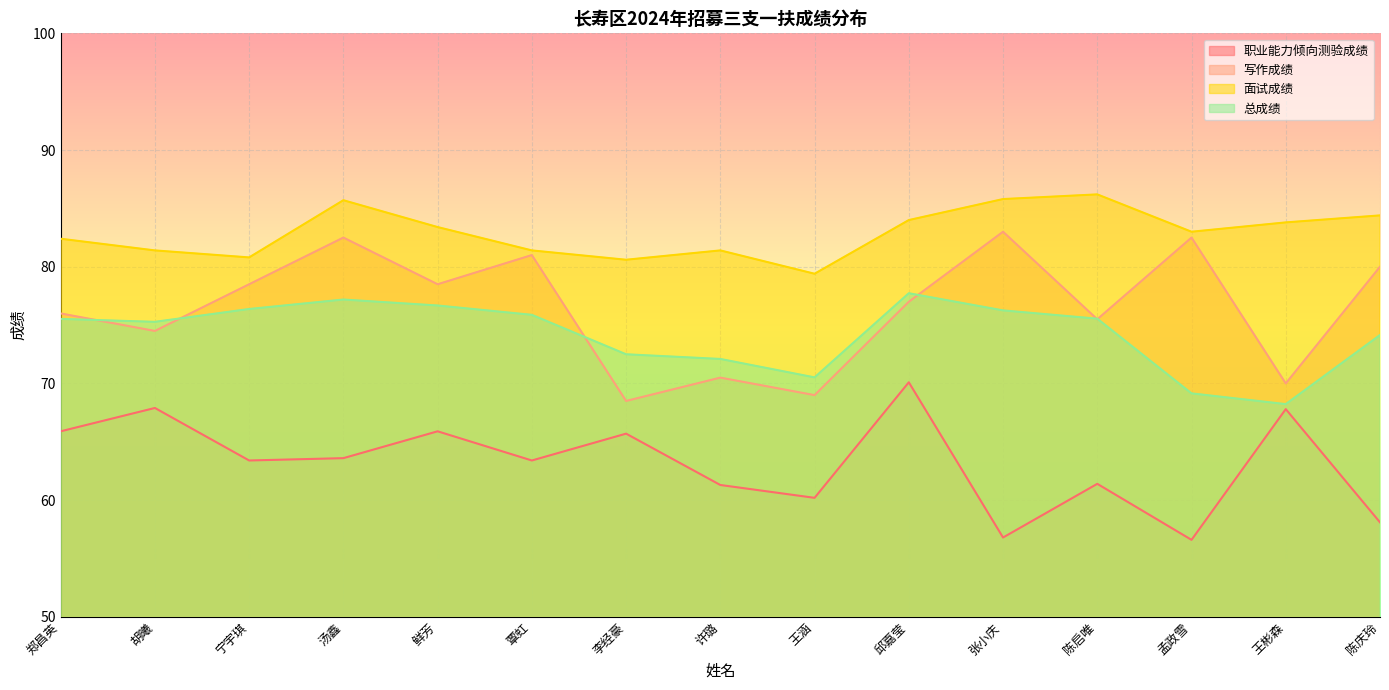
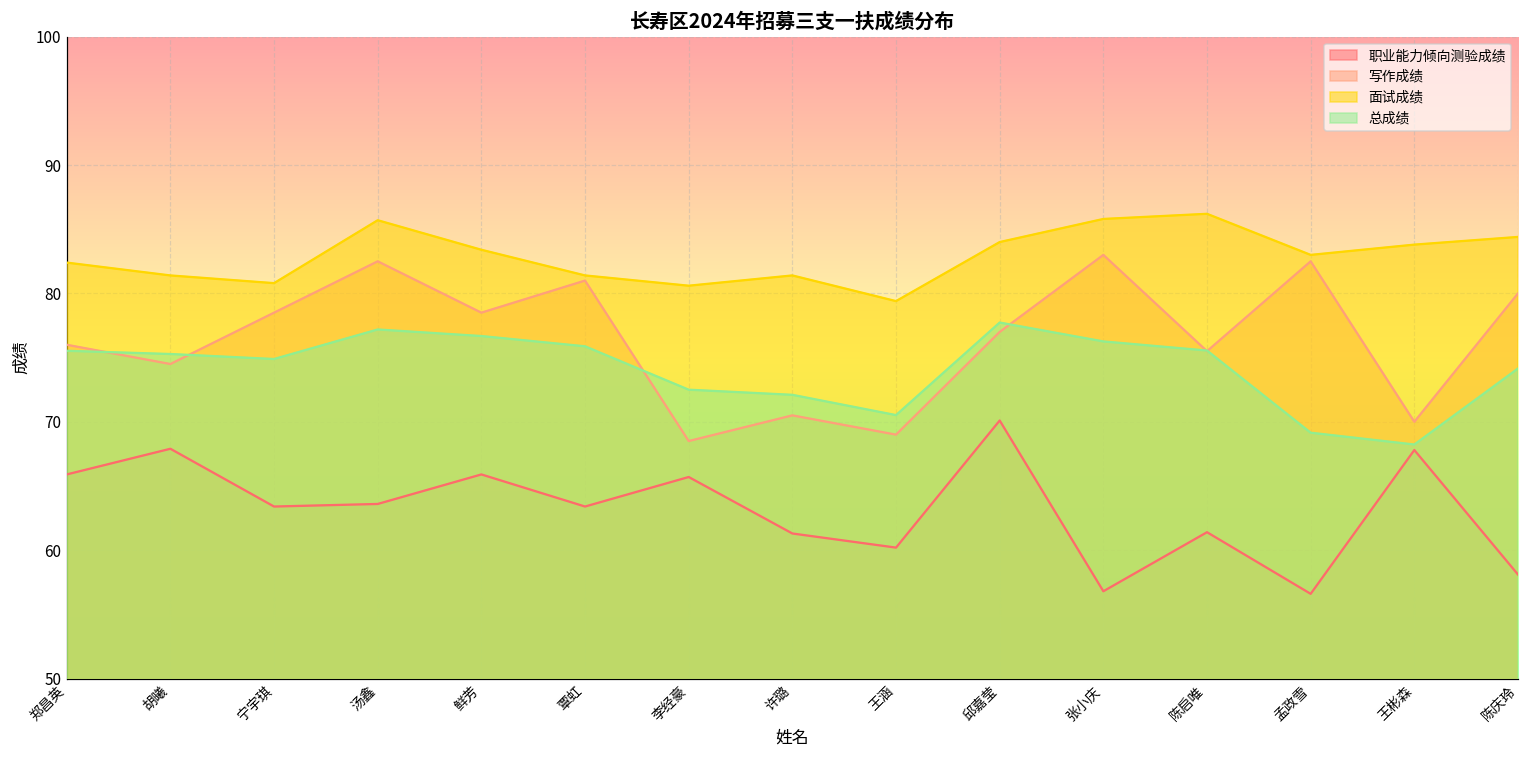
  {
    "面试成绩": {
      "郑昌英": 82.4,
      "胡曦": 81.4,
      "宁宇琪": 80.8,
      "汤鑫": 85.7,
      "鲜芳": 83.4,
      "覃虹": 81.4,
      "李经豪": 80.6,
      "许璐": 81.4,
      "王涵": 79.4,
      "邱嘉莹": 84.0,
      "张小庆": 85.8,
      "陈启唯": 86.2,
      "孟政雪": 83.0,
      "王彬森": 83.8,
      "陈庆玲": 84.4
    },
    "总成绩": {
      "郑昌英": 75.5,
      "胡曦": 75.3,
-     "宁宇琪": 76.4,
+     "宁宇琪": 74.9,
      "汤鑫": 77.2,
      "鲜芳": 76.7,
      "覃虹": 75.9,
      "李经豪": 72.5,
      "许璐": 72.1,
      "王涵": 70.5,
      "邱嘉莹": 77.7,
      "张小庆": 76.3,
      "孟政雪": 69.2,
      "王彬森": 68.2,
      "陈庆玲": 74.2
    }
  }
